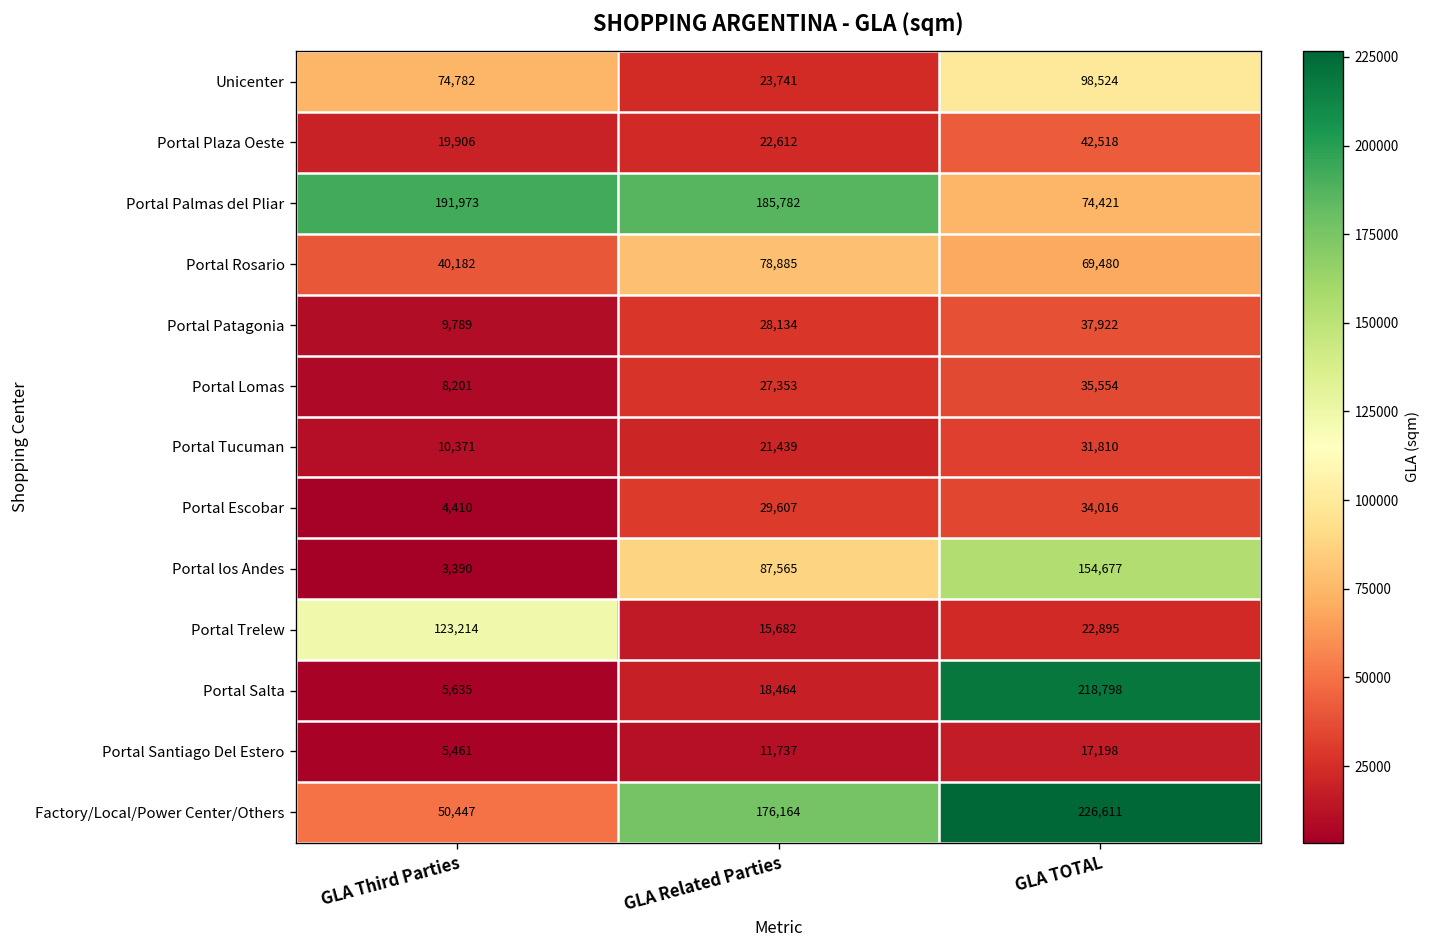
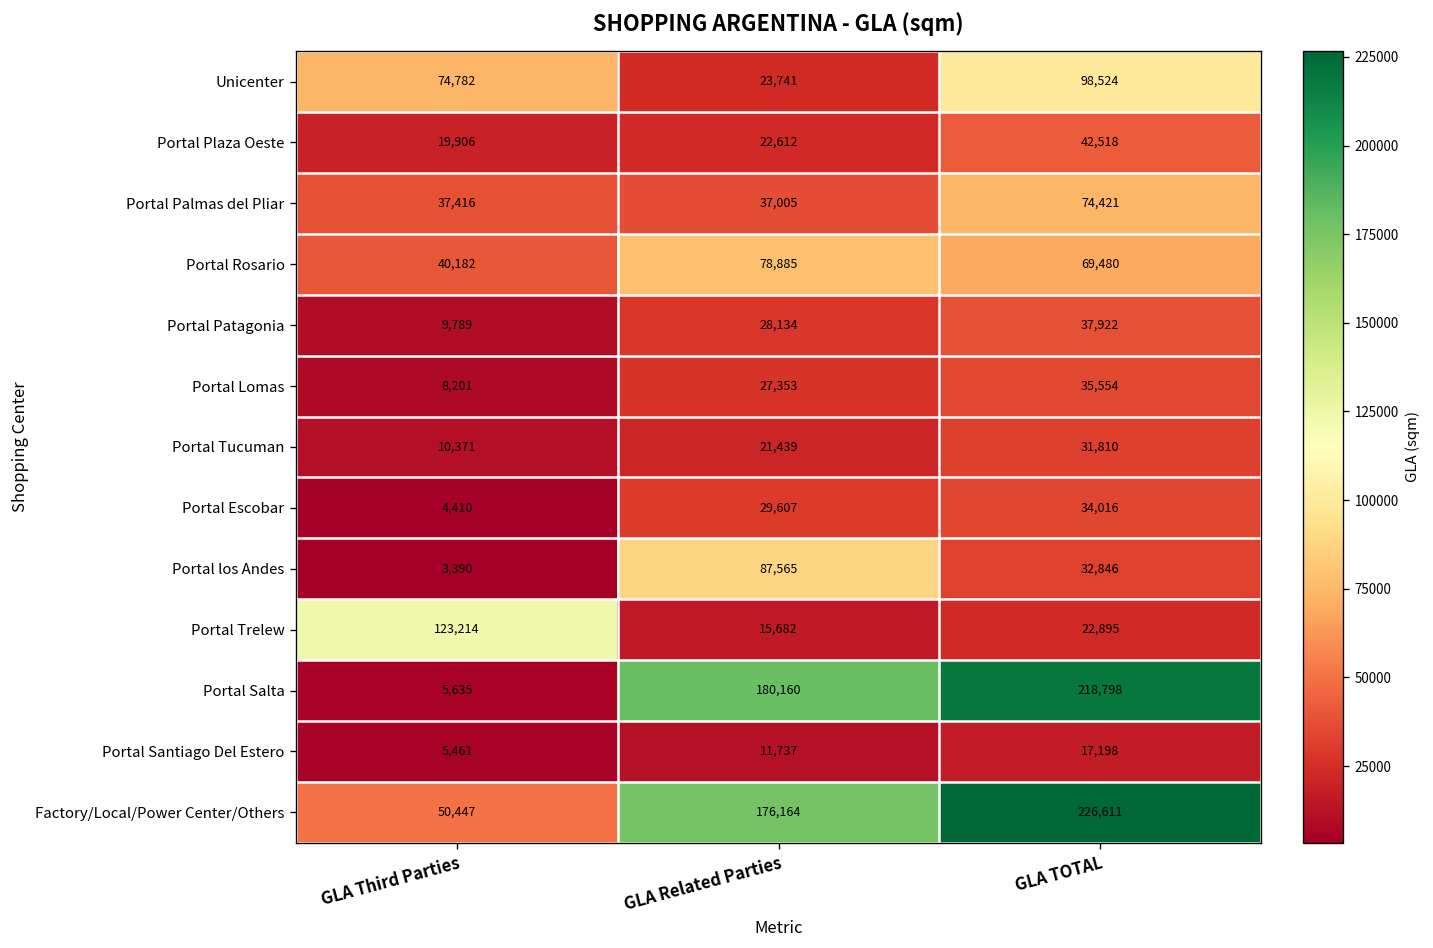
  {
    "Unicenter": {
      "GLA Third Parties": "74,782",
      "GLA Related Parties": "23,741",
      "GLA TOTAL": "98,524"
    },
    "Portal Plaza Oeste": {
      "GLA Third Parties": "19,906",
      "GLA Related Parties": "22,612",
      "GLA TOTAL": "42,518"
    },
    "Portal Palmas del Pliar": {
-     "GLA Third Parties": "191,973",
-     "GLA Related Parties": "185,782",
+     "GLA Third Parties": "37,416",
+     "GLA Related Parties": "37,005",
      "GLA TOTAL": "74,421"
    },
    "Portal Rosario": {
      "GLA Third Parties": "40,182",
      "GLA Related Parties": "78,885",
      "GLA TOTAL": "69,480"
    },
    "Portal Patagonia": {
      "GLA Third Parties": "9,789",
      "GLA Related Parties": "28,134",
      "GLA TOTAL": "37,922"
    },
    "Portal Lomas": {
      "GLA Third Parties": "8,201",
      "GLA Related Parties": "27,353",
      "GLA TOTAL": "35,554"
    },
    "Portal Tucuman": {
      "GLA Third Parties": "10,371",
      "GLA Related Parties": "21,439",
      "GLA TOTAL": "31,810"
    },
    "Portal Escobar": {
      "GLA Third Parties": "4,410",
      "GLA Related Parties": "29,607",
      "GLA TOTAL": "34,016"
    },
    "Portal los Andes": {
      "GLA Third Parties": "3,390",
      "GLA Related Parties": "87,565",
-     "GLA TOTAL": "154,677"
+     "GLA TOTAL": "32,846"
    },
    "Portal Trelew": {
      "GLA Third Parties": "123,214",
      "GLA Related Parties": "15,682",
      "GLA TOTAL": "22,895"
    },
    "Portal Salta": {
      "GLA Third Parties": "5,635",
-     "GLA Related Parties": "18,464",
+     "GLA Related Parties": "180,160",
      "GLA TOTAL": "218,798"
    },
    "Portal Santiago Del Estero": {
      "GLA Third Parties": "5,461",
      "GLA Related Parties": "11,737",
      "GLA TOTAL": "17,198"
    },
    "Factory/Local/Power Center/Others": {
      "GLA Third Parties": "50,447",
      "GLA Related Parties": "176,164",
      "GLA TOTAL": "226,611"
    }
  }
